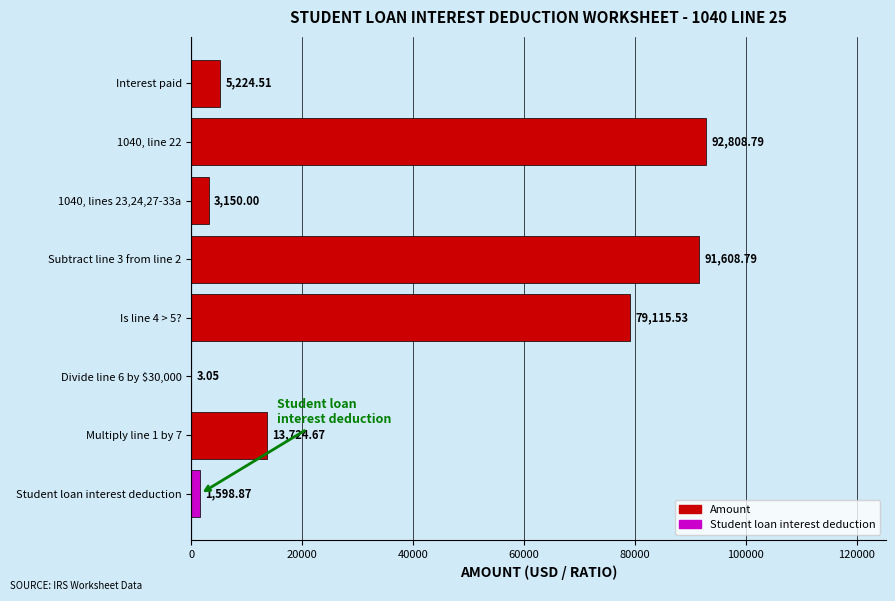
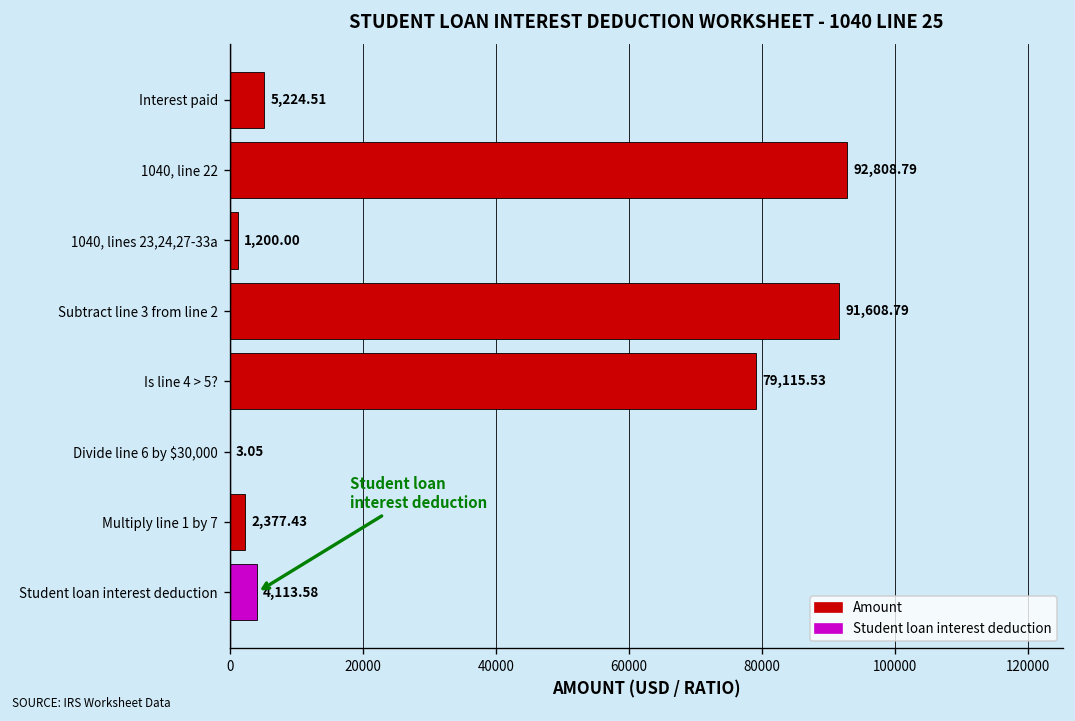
  {
    "Interest paid": "5,224.51",
    "1040, line 22": "92,808.79",
-   "1040, lines 23,24,27-33a": "3,150.00",
+   "1040, lines 23,24,27-33a": "1,200.00",
    "Subtract line 3 from line 2": "91,608.79",
    "Is line 4 > 5?": "79,115.53",
    "Divide line 6 by $30,000": "3.05",
-   "Multiply line 1 by 7": "13,724.67",
-   "Student loan interest deduction": "1,598.87"
+   "Multiply line 1 by 7": "2,377.43",
+   "Student loan interest deduction": "4,113.58"
  }
